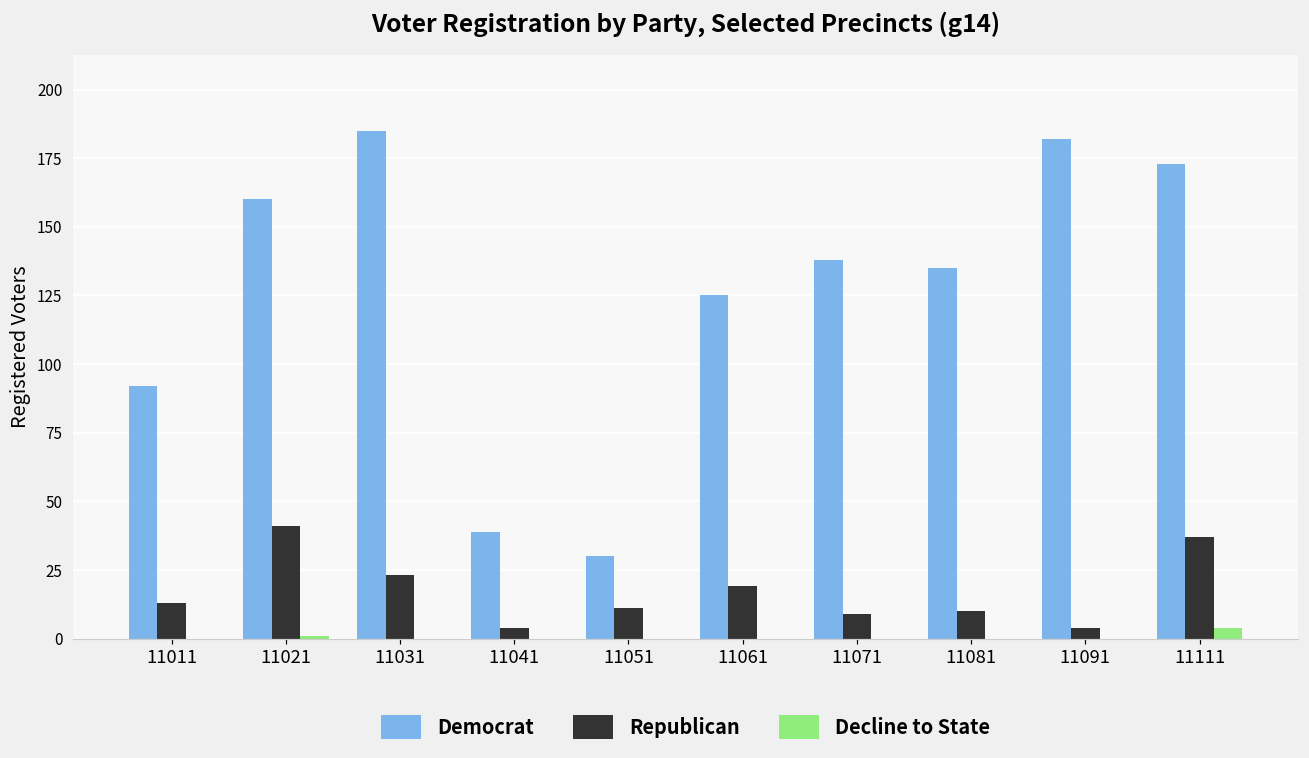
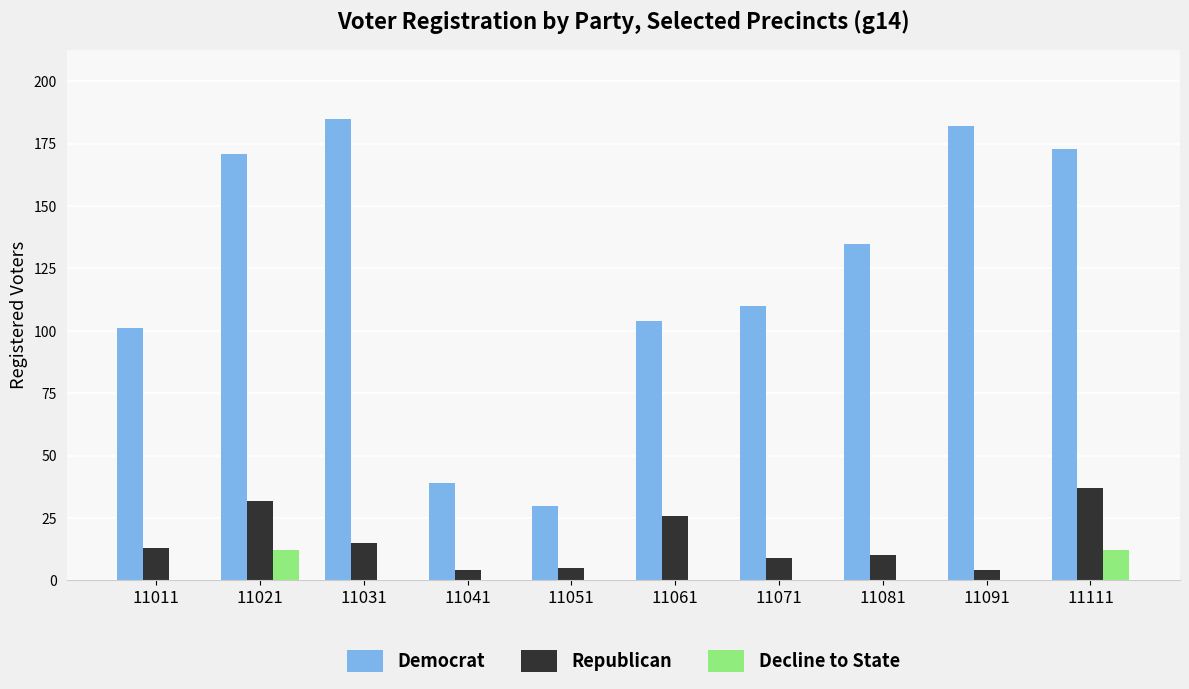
  {
    "Democrat": {
-     "11011": 92,
-     "11021": 160,
+     "11011": 101,
+     "11021": 171,
      "11031": 185,
      "11041": 39,
      "11051": 30,
-     "11061": 125,
-     "11071": 138,
+     "11061": 104,
+     "11071": 110,
      "11081": 135,
      "11091": 182,
      "11111": 173
    },
    "Republican": {
      "11011": 13,
-     "11021": 41,
-     "11031": 23,
+     "11021": 32,
+     "11031": 15,
      "11041": 4,
-     "11051": 11,
-     "11061": 19,
+     "11051": 5,
+     "11061": 26,
      "11071": 9,
      "11081": 10,
      "11091": 4,
      "11111": 37
    },
    "Decline to State": {
      "11011": 0,
-     "11021": 1,
+     "11021": 12,
      "11031": 0,
      "11041": 0,
      "11051": 0,
      "11061": 0,
      "11071": 0,
      "11081": 0,
      "11091": 0,
-     "11111": 4
+     "11111": 12
    }
  }
